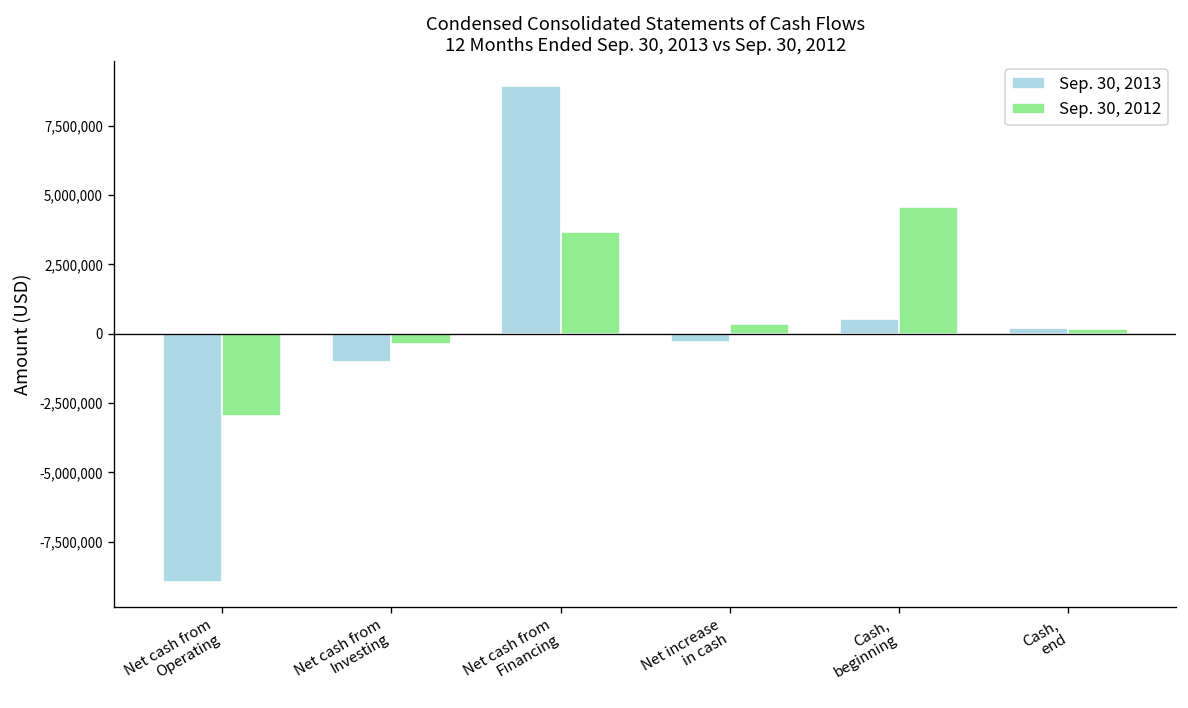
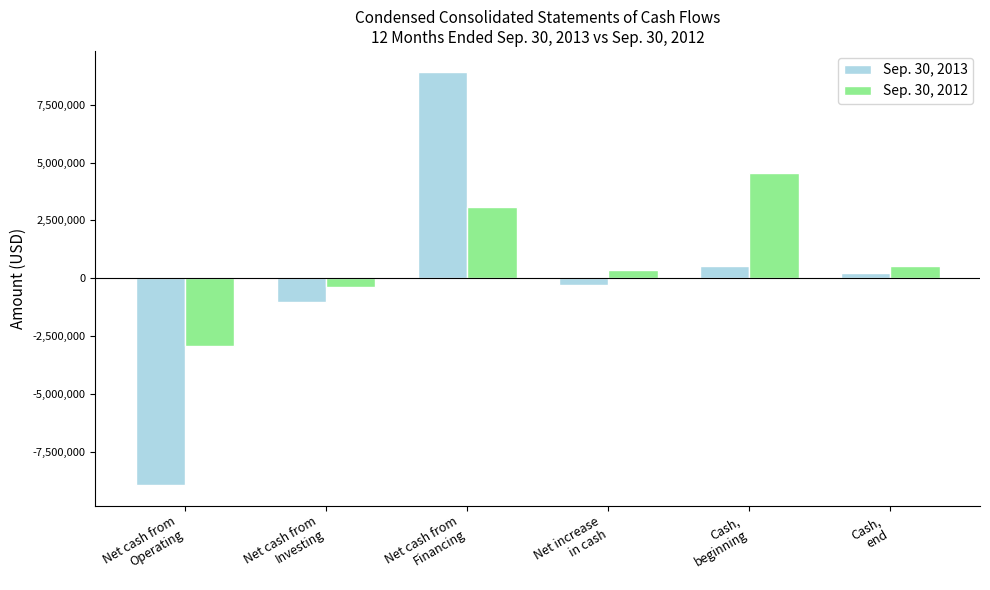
  {
    "Sep. 30, 2013": {
      "Net cash from Operating": "-8,900,000",
      "Net cash from Investing": "-1,000,000",
      "Net cash from Financing": "8,900,000",
      "Net increase in cash": "-300,000",
      "Cash, beginning": "500,000",
      "Cash, end": "200,000"
    },
    "Sep. 30, 2012": {
      "Net cash from Operating": "-2,900,000",
      "Net cash from Investing": "-400,000",
-     "Net cash from Financing": "3,700,000",
+     "Net cash from Financing": "3,100,000",
      "Net increase in cash": "400,000",
      "Cash, beginning": "4,600,000",
-     "Cash, end": "200,000"
+     "Cash, end": "500,000"
    }
  }
